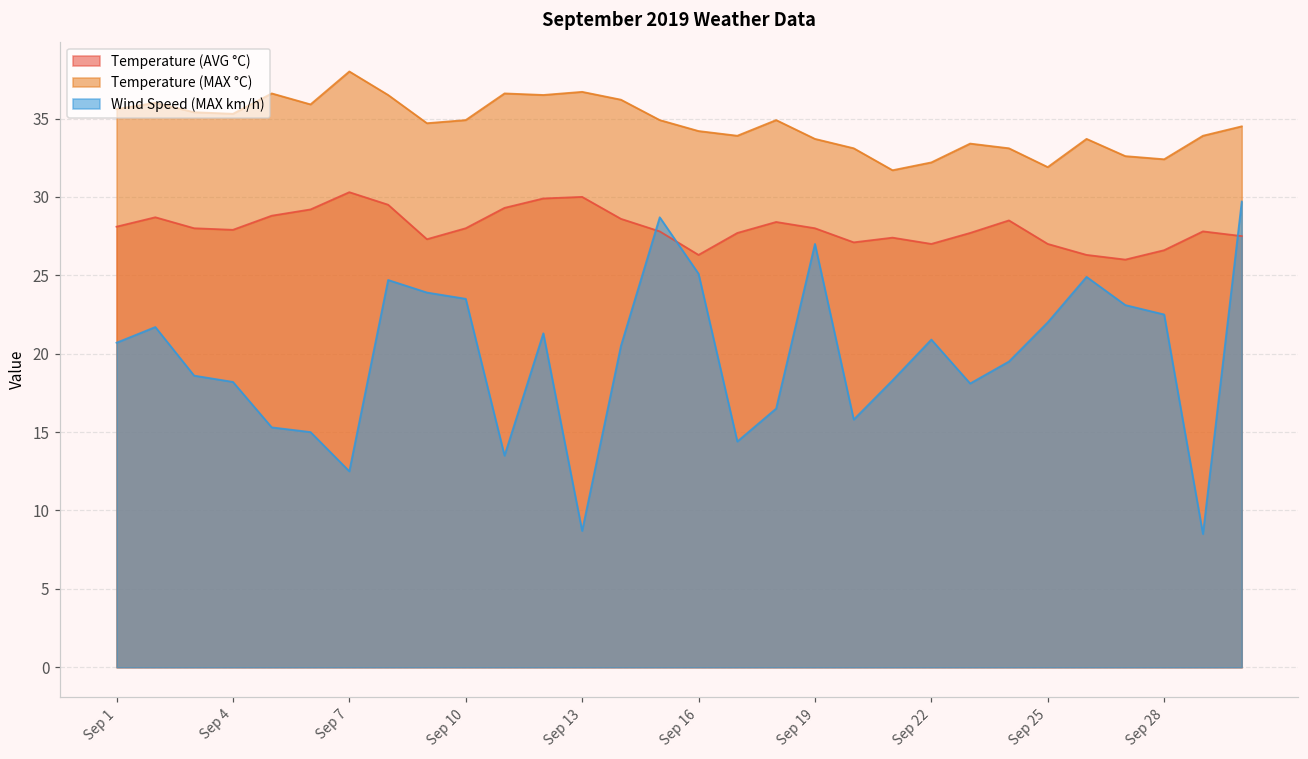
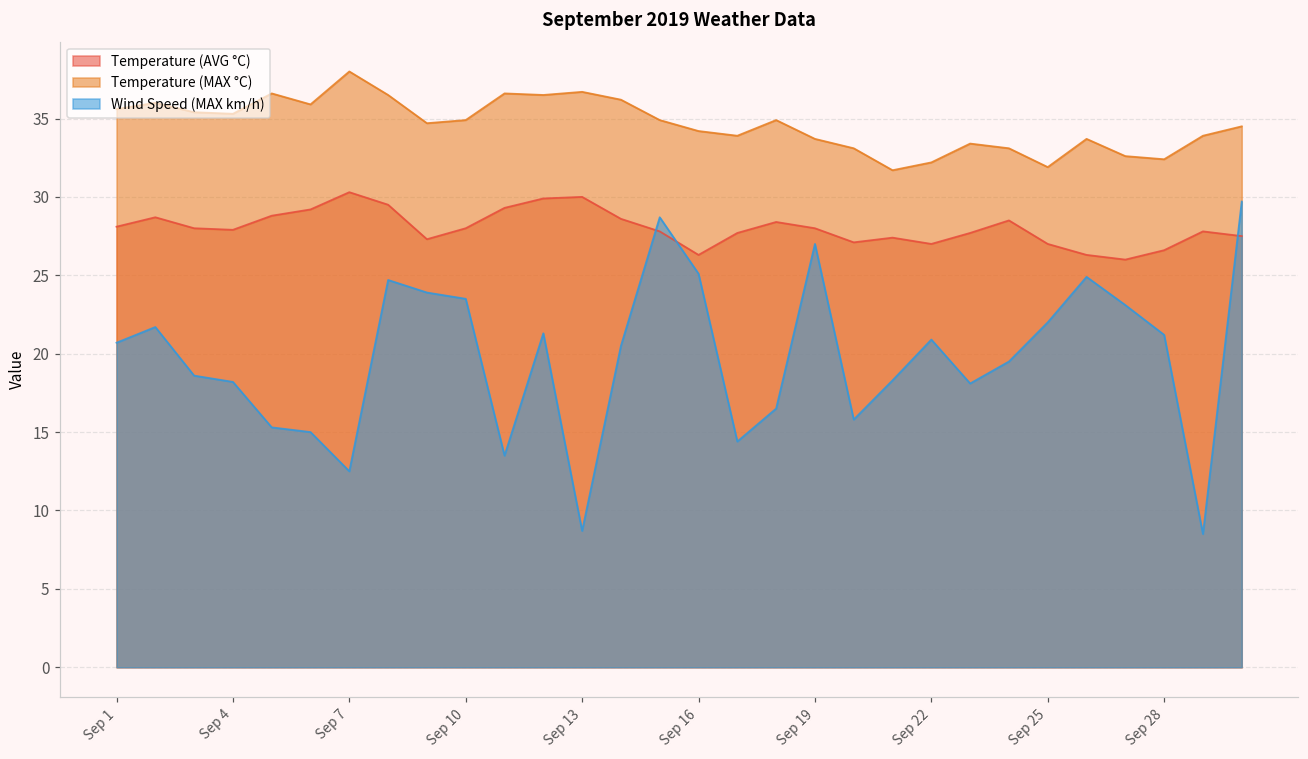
  {
    "Wind Speed (MAX km/h)": {
      "Sep 1": 20.7,
      "Sep 4": 18.2,
      "Sep 7": 12.5,
      "Sep 10": 23.5,
      "Sep 13": 8.7,
      "Sep 16": 25.1,
      "Sep 19": 27.0,
      "Sep 22": 20.9,
      "Sep 25": 22.0,
-     "Sep 28": 22.5
+     "Sep 28": 21.2
    }
  }
